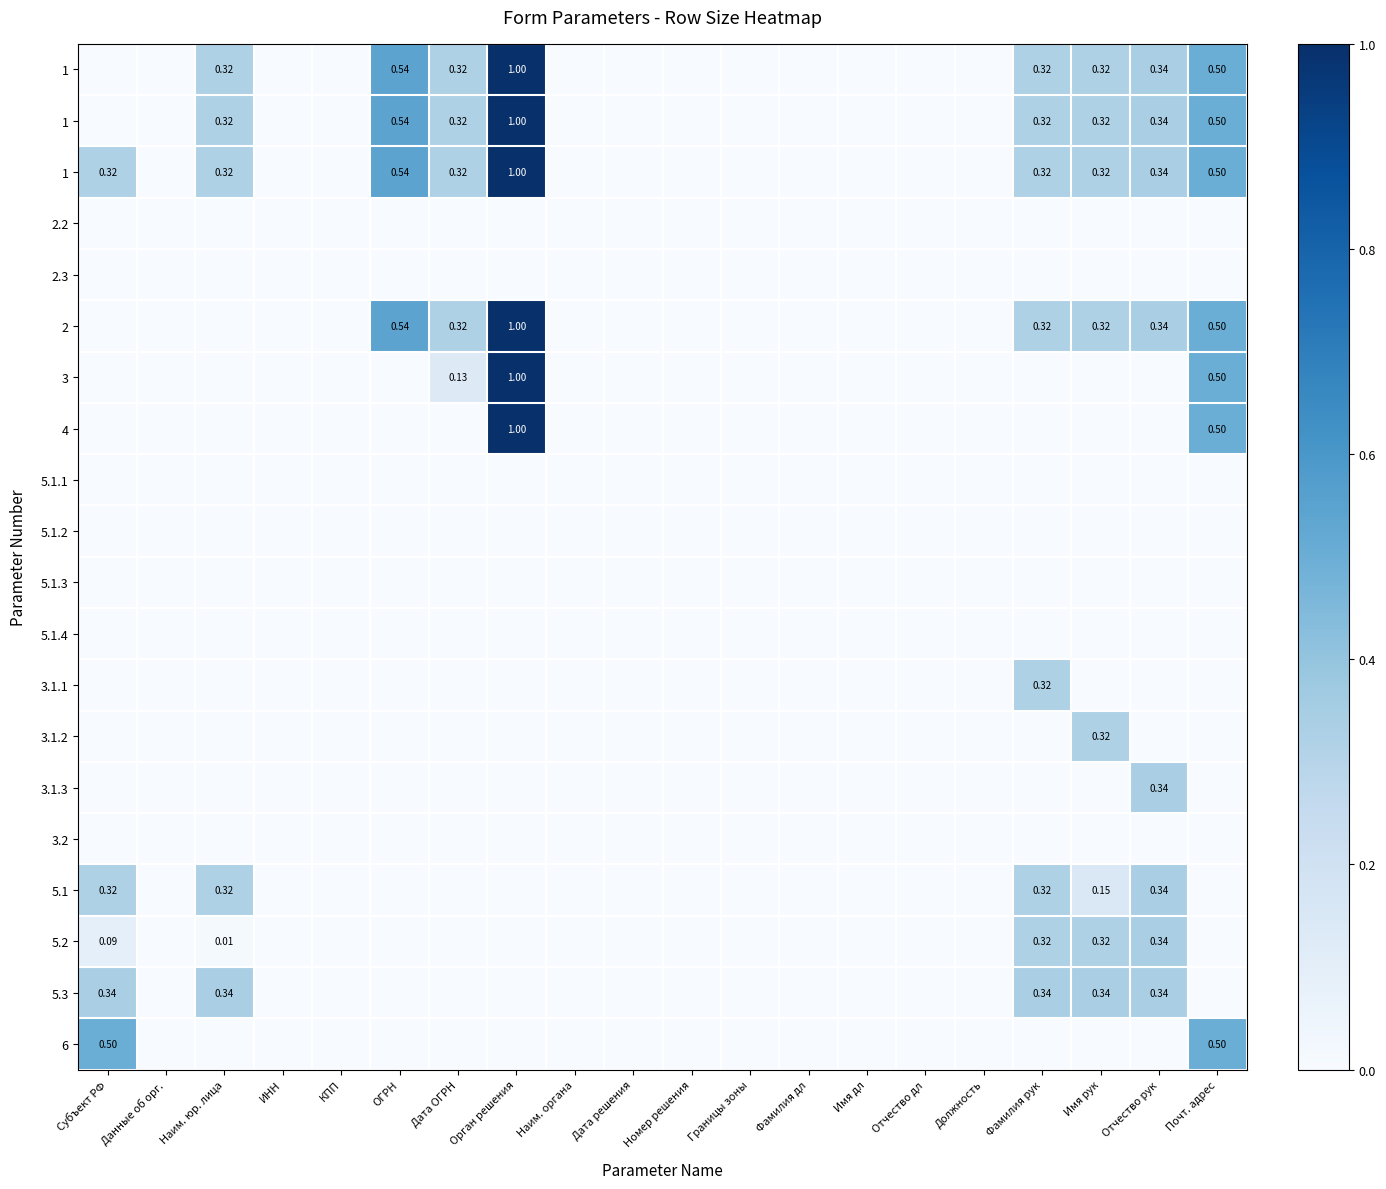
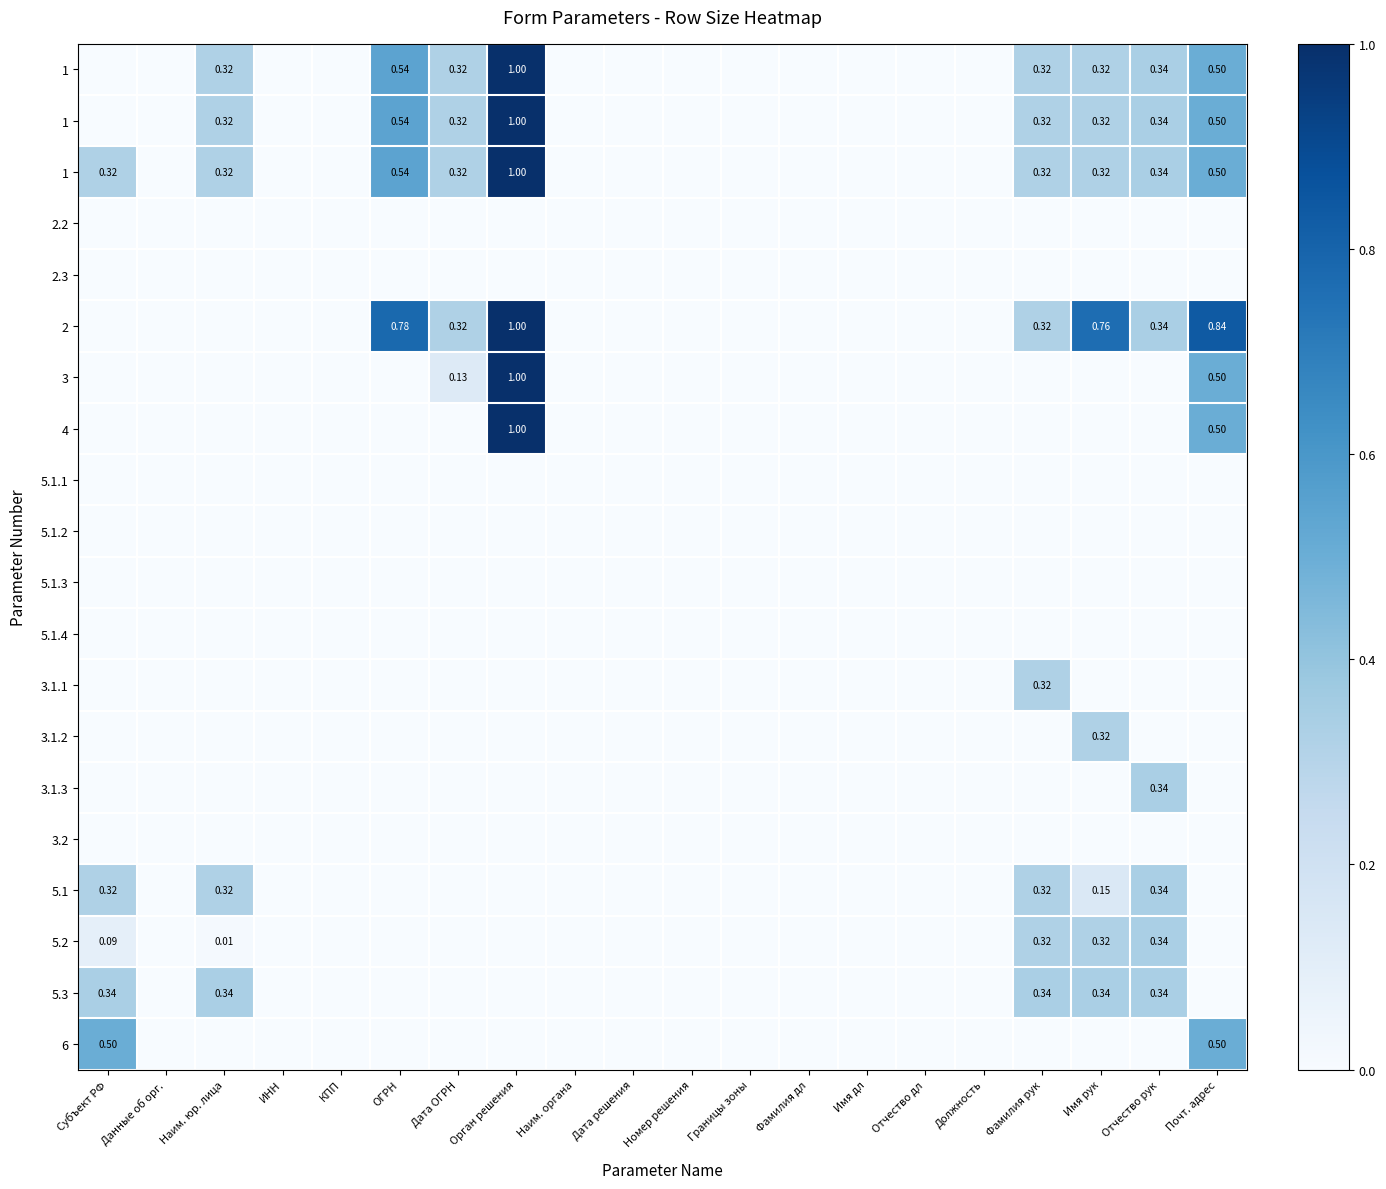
  {
    "2": {
-     "ОГРН": 0.54,
+     "ОГРН": 0.78,
      "Дата ОГРН": 0.32,
      "Орган решения": 1.00,
      "Фамилия рук": 0.32,
-     "Имя рук": 0.32,
+     "Имя рук": 0.76,
      "Отчество рук": 0.34,
-     "Почт. адрес": 0.50
+     "Почт. адрес": 0.84
    },
    "3": {
      "Дата ОГРН": 0.13,
      "Орган решения": 1.00,
      "Почт. адрес": 0.50
    },
    "4": {
      "Орган решения": 1.00,
      "Почт. адрес": 0.50
    },
    "3.1.1": {
      "Фамилия рук": 0.32
    },
    "3.1.2": {
      "Имя рук": 0.32
    },
    "3.1.3": {
      "Отчество рук": 0.34
    },
    "5.1": {
      "Субъект РФ": 0.32,
      "Наим. юр. лица": 0.32,
      "Фамилия рук": 0.32,
      "Имя рук": 0.15,
      "Отчество рук": 0.34
    },
    "5.2": {
      "Субъект РФ": 0.09,
      "Наим. юр. лица": 0.01,
      "Фамилия рук": 0.32,
      "Имя рук": 0.32,
      "Отчество рук": 0.34
    },
    "5.3": {
      "Субъект РФ": 0.34,
      "Наим. юр. лица": 0.34,
      "Фамилия рук": 0.34,
      "Имя рук": 0.34,
      "Отчество рук": 0.34
    },
    "6": {
      "Субъект РФ": 0.50,
      "Почт. адрес": 0.50
    }
  }
